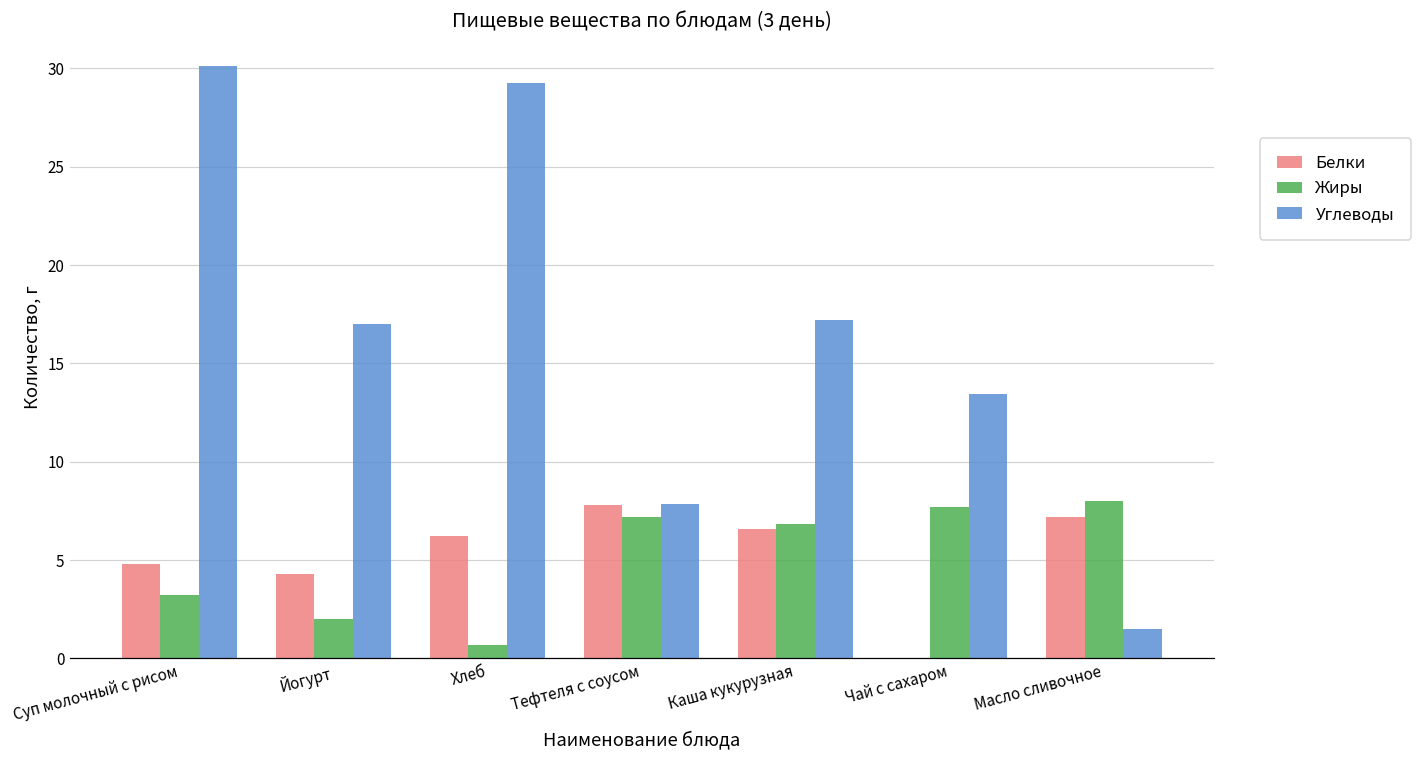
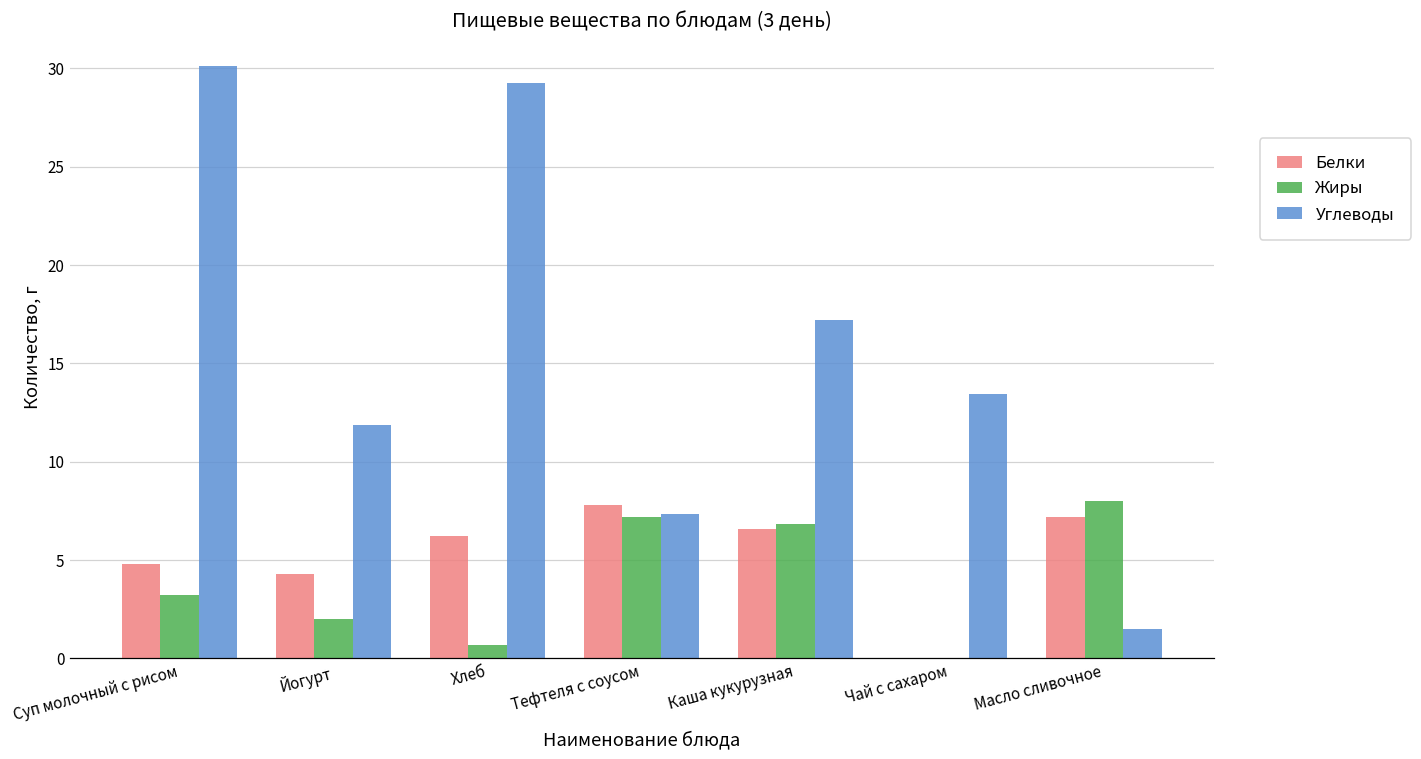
  {
    "Белки": {
      "Суп молочный с рисом": 4.8,
      "Йогурт": 4.3,
      "Хлеб": 6.2,
      "Тефтеля с соусом": 7.8,
      "Каша кукурузная": 6.6,
      "Чай с сахаром": 0.0,
      "Масло сливочное": 7.2
    },
    "Жиры": {
      "Суп молочный с рисом": 3.2,
      "Йогурт": 2.0,
      "Хлеб": 0.7,
      "Тефтеля с соусом": 7.2,
      "Каша кукурузная": 6.8,
-     "Чай с сахаром": 7.7,
+     "Чай с сахаром": 0.0,
      "Масло сливочное": 8.0
    },
    "Углеводы": {
      "Суп молочный с рисом": 30.1,
-     "Йогурт": 17.0,
+     "Йогурт": 11.9,
      "Хлеб": 29.2,
-     "Тефтеля с соусом": 7.9,
+     "Тефтеля с соусом": 7.4,
      "Каша кукурузная": 17.2,
      "Чай с сахаром": 13.5,
      "Масло сливочное": 1.5
    }
  }
